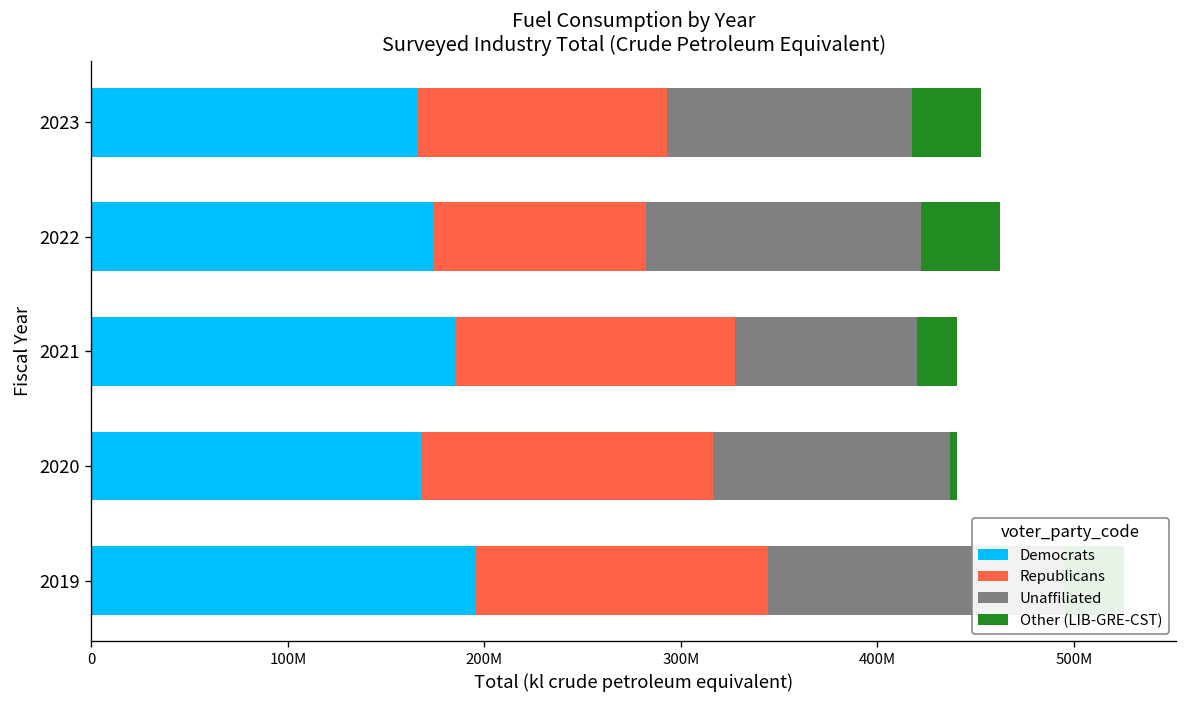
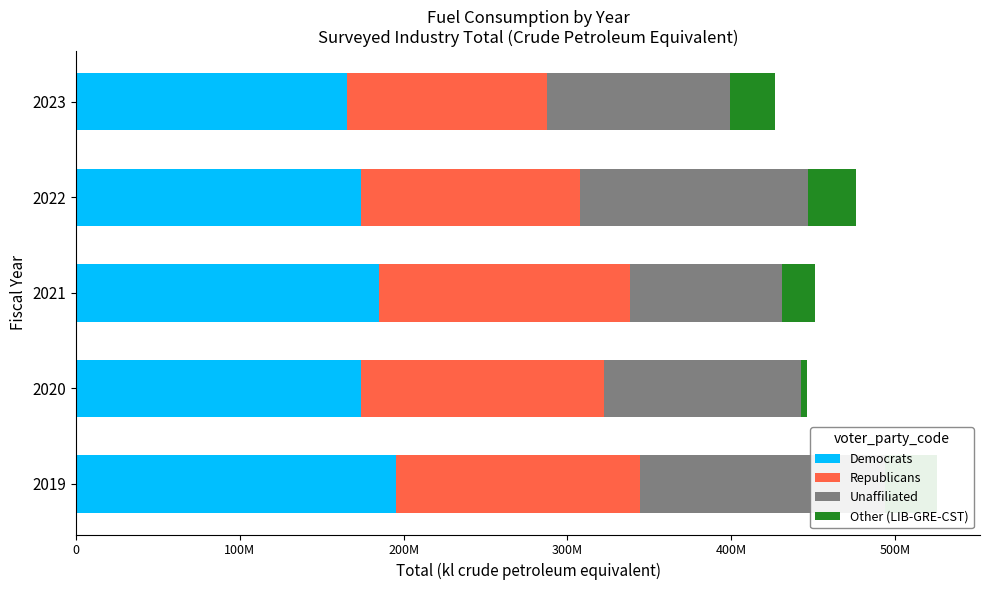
  {
    "Democrats": {
      "2023": 166000000,
      "2022": 174000000,
      "2021": 185000000,
-     "2020": 168000000,
+     "2020": 174000000,
      "2019": 195000000
    },
    "Republicans": {
-     "2023": 127000000,
-     "2022": 108000000,
-     "2021": 142000000,
+     "2023": 122000000,
+     "2022": 134000000,
+     "2021": 153000000,
      "2020": 148000000,
      "2019": 149000000
    },
    "Unaffiliated": {
-     "2023": 125000000,
+     "2023": 112000000,
      "2022": 140000000,
      "2021": 93000000,
      "2020": 121000000
    },
    "Other (LIB-GRE-CST)": {
-     "2023": 35000000,
-     "2022": 40000000,
+     "2023": 27000000,
+     "2022": 29000000,
      "2021": 20000000,
      "2020": 4000000
    }
  }
